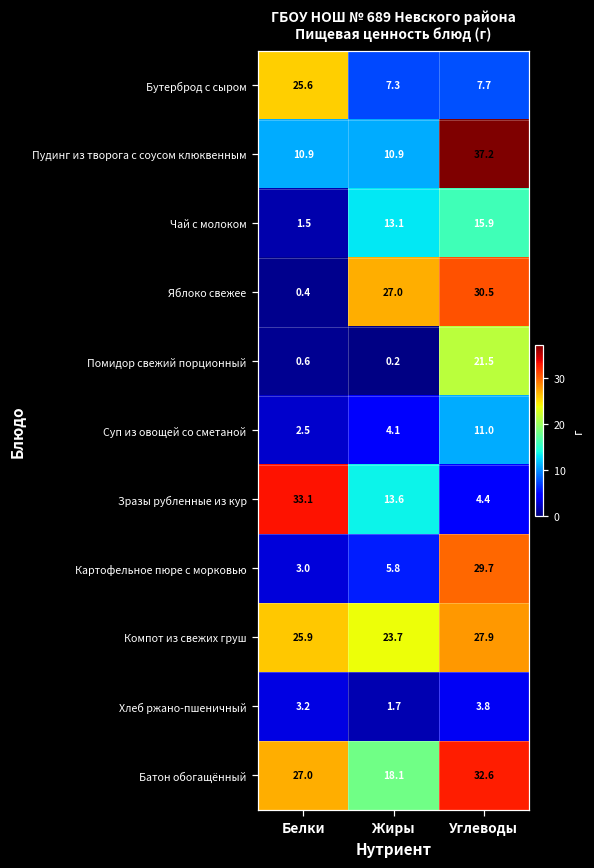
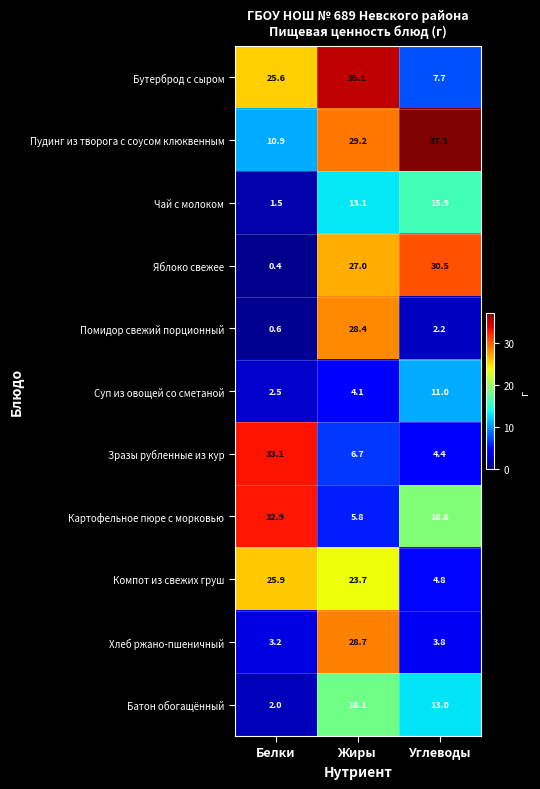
  {
    "Бутерброд с сыром": {
      "Белки": 25.6,
-     "Жиры": 7.3,
+     "Жиры": 35.1,
      "Углеводы": 7.7
    },
    "Пудинг из творога с соусом клюквенным": {
      "Белки": 10.9,
-     "Жиры": 10.9,
+     "Жиры": 29.2,
      "Углеводы": 37.2
    },
    "Чай с молоком": {
      "Белки": 1.5,
      "Жиры": 13.1,
      "Углеводы": 15.9
    },
    "Яблоко свежее": {
      "Белки": 0.4,
      "Жиры": 27.0,
      "Углеводы": 30.5
    },
    "Помидор свежий порционный": {
      "Белки": 0.6,
-     "Жиры": 0.2,
-     "Углеводы": 21.5
+     "Жиры": 28.4,
+     "Углеводы": 2.2
    },
    "Суп из овощей со сметаной": {
      "Белки": 2.5,
      "Жиры": 4.1,
      "Углеводы": 11.0
    },
    "Зразы рубленные из кур": {
      "Белки": 33.1,
-     "Жиры": 13.6,
+     "Жиры": 6.7,
      "Углеводы": 4.4
    },
    "Картофельное пюре с морковью": {
-     "Белки": 3.0,
+     "Белки": 32.9,
      "Жиры": 5.8,
-     "Углеводы": 29.7
+     "Углеводы": 18.8
    },
    "Компот из свежих груш": {
      "Белки": 25.9,
      "Жиры": 23.7,
-     "Углеводы": 27.9
+     "Углеводы": 4.8
    },
    "Хлеб ржано-пшеничный": {
      "Белки": 3.2,
-     "Жиры": 1.7,
+     "Жиры": 28.7,
      "Углеводы": 3.8
    },
    "Батон обогащённый": {
-     "Белки": 27.0,
+     "Белки": 2.0,
      "Жиры": 18.1,
-     "Углеводы": 32.6
+     "Углеводы": 13.0
    }
  }
